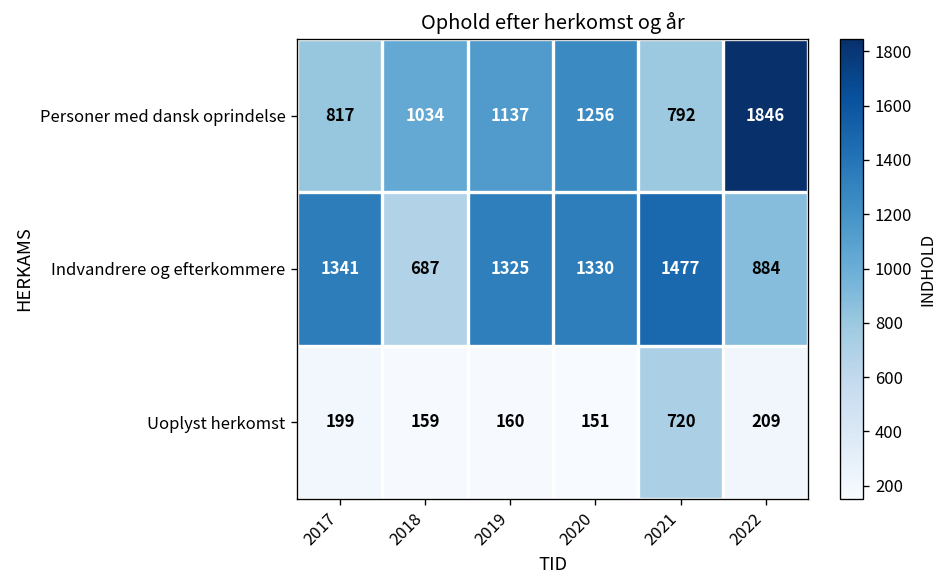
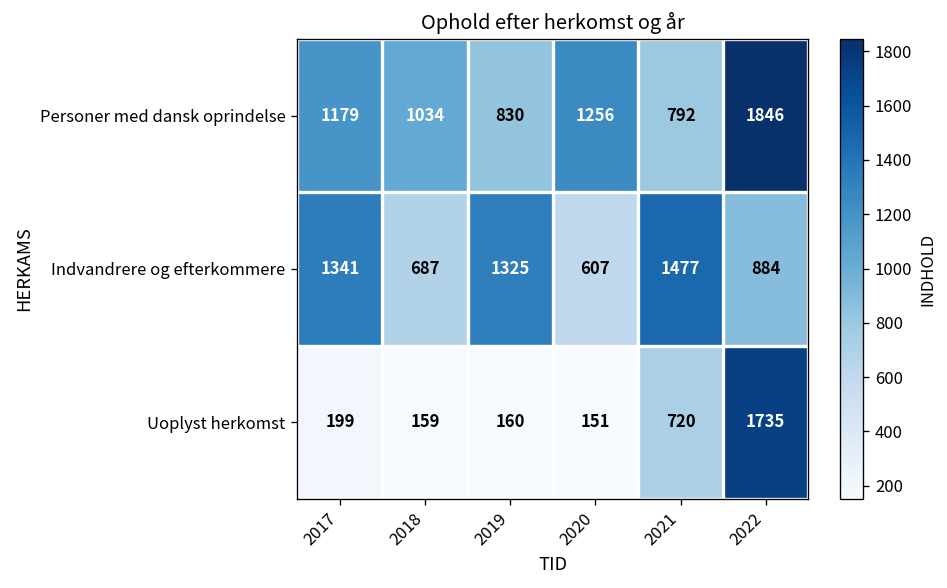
  {
    "Personer med dansk oprindelse": {
-     "2017": 817,
+     "2017": 1179,
      "2018": 1034,
-     "2019": 1137,
+     "2019": 830,
      "2020": 1256,
      "2021": 792,
      "2022": 1846
    },
    "Indvandrere og efterkommere": {
      "2017": 1341,
      "2018": 687,
      "2019": 1325,
-     "2020": 1330,
+     "2020": 607,
      "2021": 1477,
      "2022": 884
    },
    "Uoplyst herkomst": {
      "2017": 199,
      "2018": 159,
      "2019": 160,
      "2020": 151,
      "2021": 720,
-     "2022": 209
+     "2022": 1735
    }
  }
